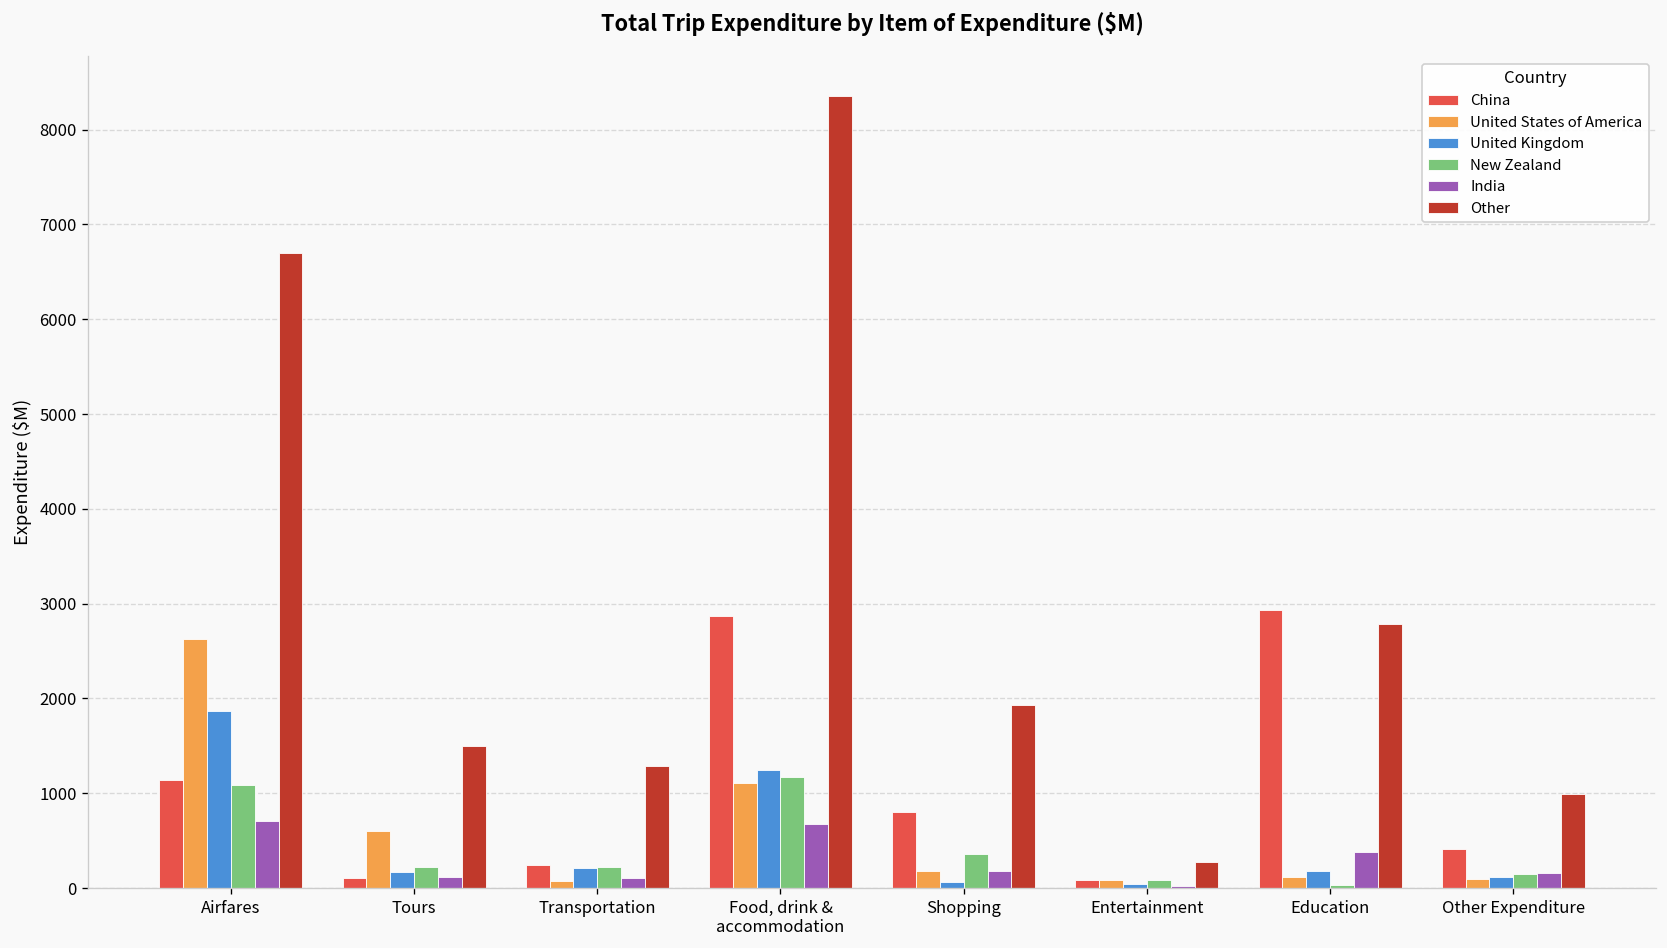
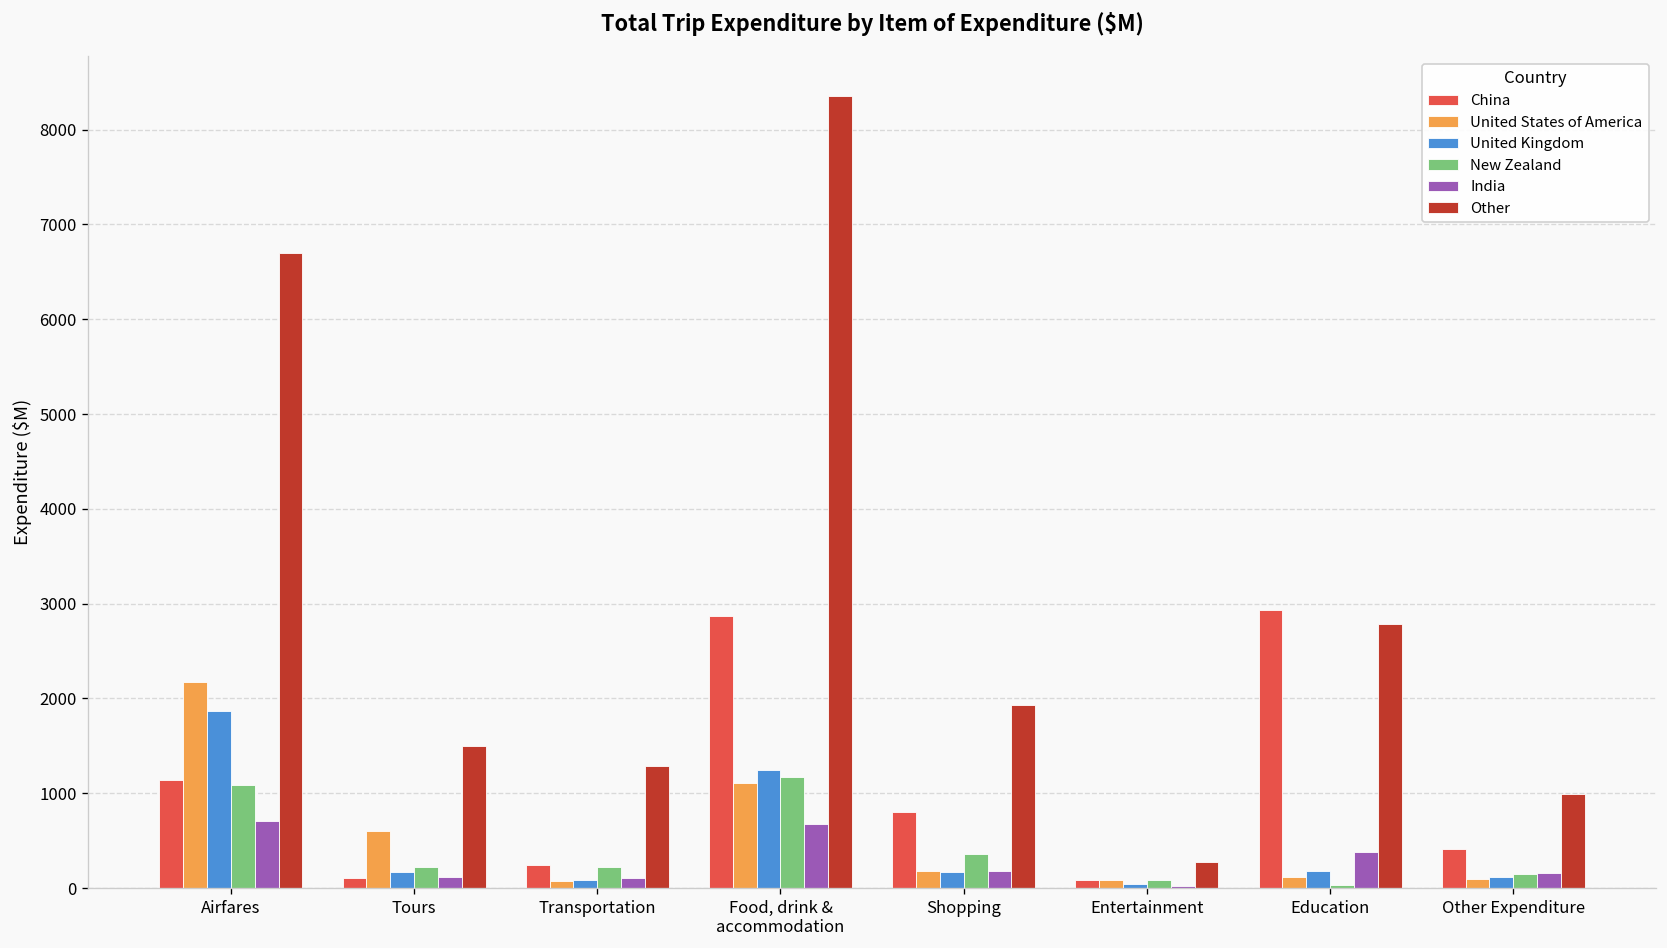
  {
    "United States of America": {
-     "Airfares": 2600,
+     "Airfares": 2200,
      "Tours": 600,
      "Transportation": 100,
      "Food, drink & accommodation": 1100,
      "Shopping": 200,
      "Entertainment": 100,
      "Education": 100,
      "Other Expenditure": 100
    },
    "United Kingdom": {
      "Airfares": 1900,
      "Tours": 200,
-     "Transportation": 200,
+     "Transportation": 100,
      "Food, drink & accommodation": 1300,
-     "Shopping": 100,
+     "Shopping": 200,
      "Entertainment": 0,
      "Education": 200,
      "Other Expenditure": 100
    },
    "New Zealand": {
      "Airfares": 1100,
      "Tours": 200,
      "Transportation": 200,
      "Food, drink & accommodation": 1200,
      "Shopping": 400,
      "Entertainment": 100,
      "Education": 0,
      "Other Expenditure": 200
    },
    "India": {
      "Airfares": 700,
      "Tours": 100,
      "Transportation": 100,
      "Food, drink & accommodation": 700,
      "Shopping": 200,
      "Education": 400,
      "Other Expenditure": 200
    }
  }
